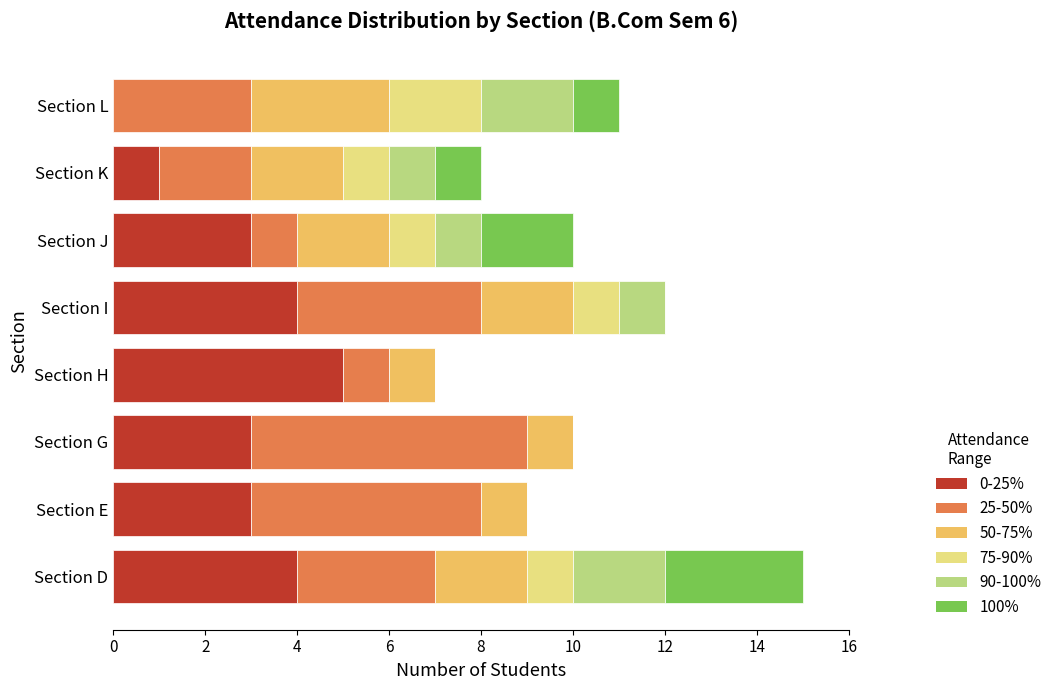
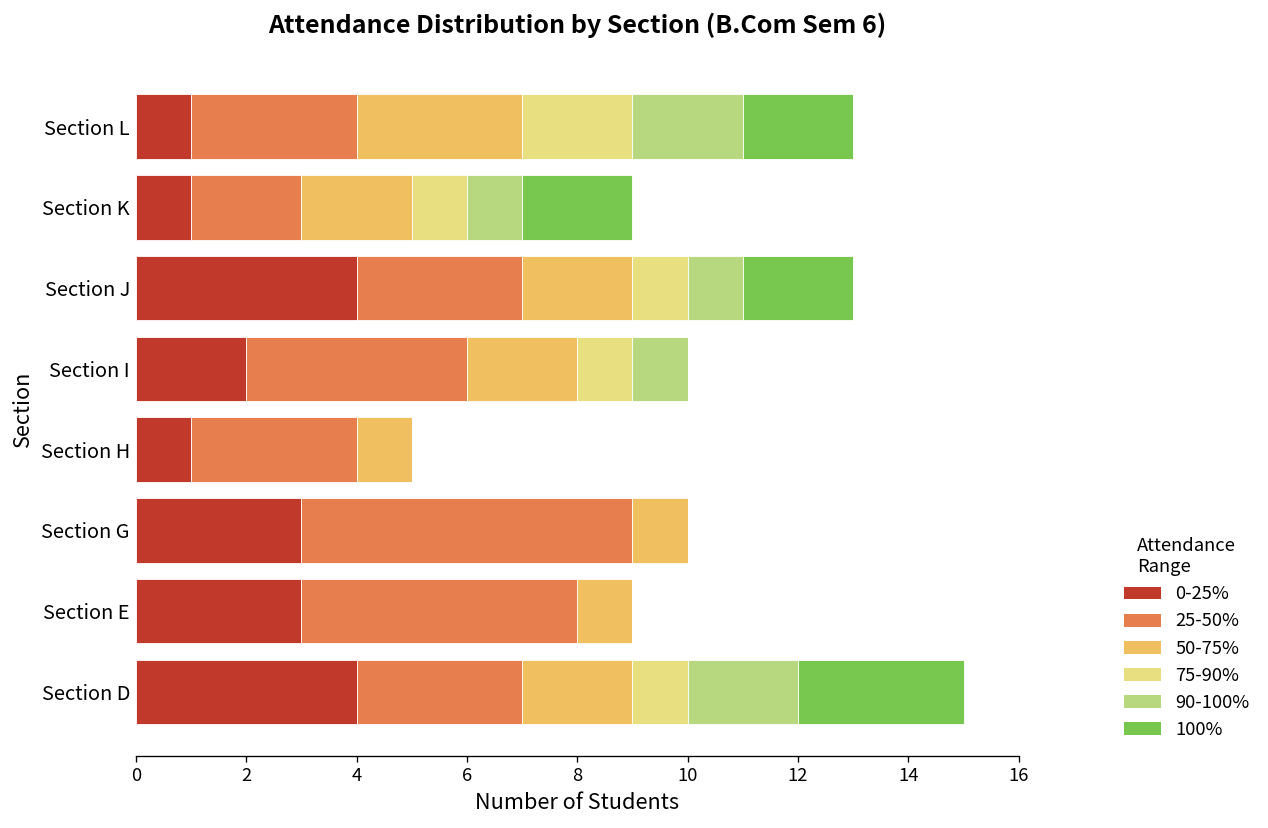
  {
    "0-25%": {
-     "Section L": 0,
+     "Section L": 1,
      "Section K": 1,
-     "Section J": 3,
-     "Section I": 4,
-     "Section H": 5,
+     "Section J": 4,
+     "Section I": 2,
+     "Section H": 1,
      "Section G": 3,
      "Section E": 3,
      "Section D": 4
    },
    "25-50%": {
      "Section L": 3,
      "Section K": 2,
-     "Section J": 1,
+     "Section J": 3,
      "Section I": 4,
-     "Section H": 1,
+     "Section H": 3,
      "Section G": 6,
      "Section E": 5,
      "Section D": 3
    },
    "100%": {
-     "Section L": 1,
-     "Section K": 1,
+     "Section L": 2,
+     "Section K": 2,
      "Section J": 2,
      "Section I": 0,
      "Section H": 0,
      "Section G": 0,
      "Section E": 0,
      "Section D": 3
    }
  }
